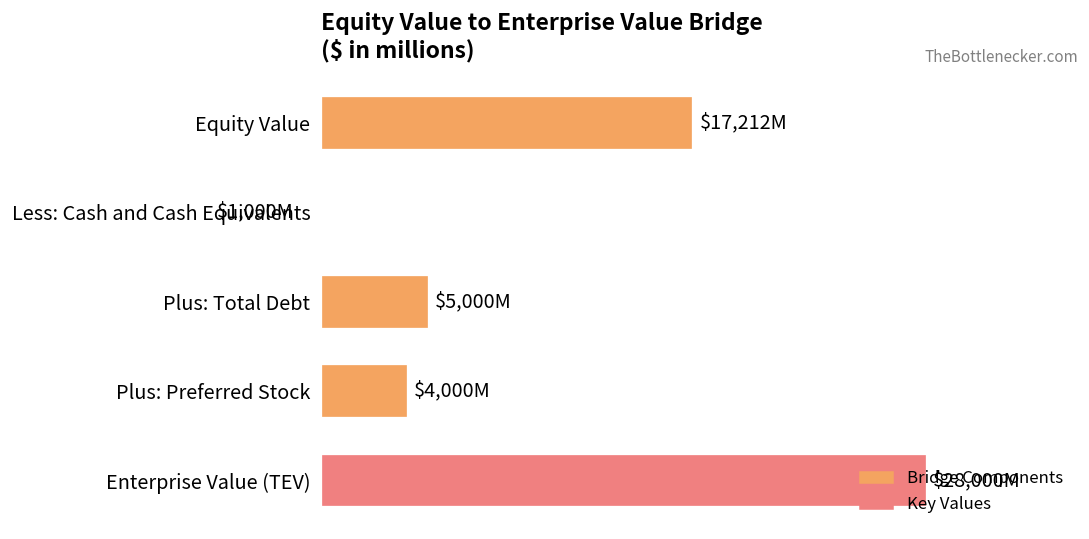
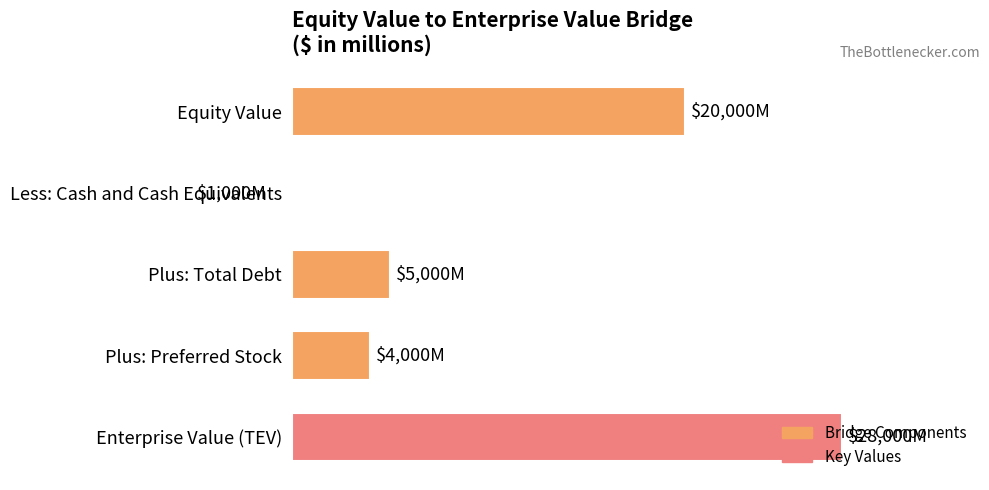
  {
-   "Equity Value": "$17,212M",
+   "Equity Value": "$20,000M",
    "Plus: Total Debt": "$5,000M",
    "Plus: Preferred Stock": "$4,000M",
    "Enterprise Value (TEV)": "$28,000M"
  }
